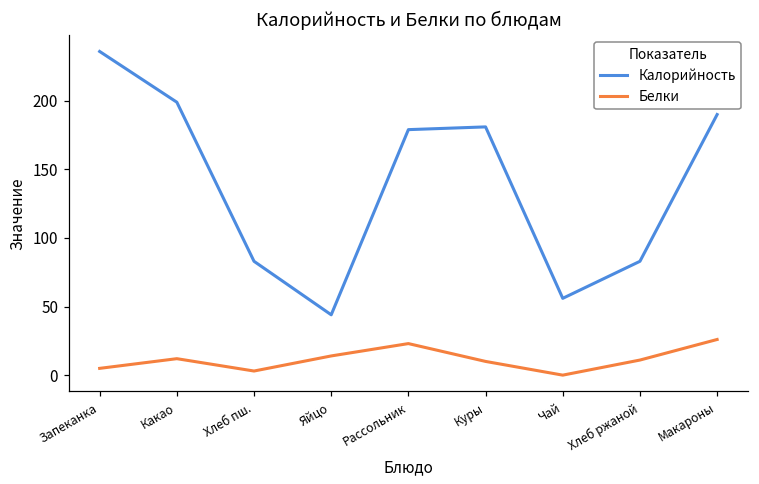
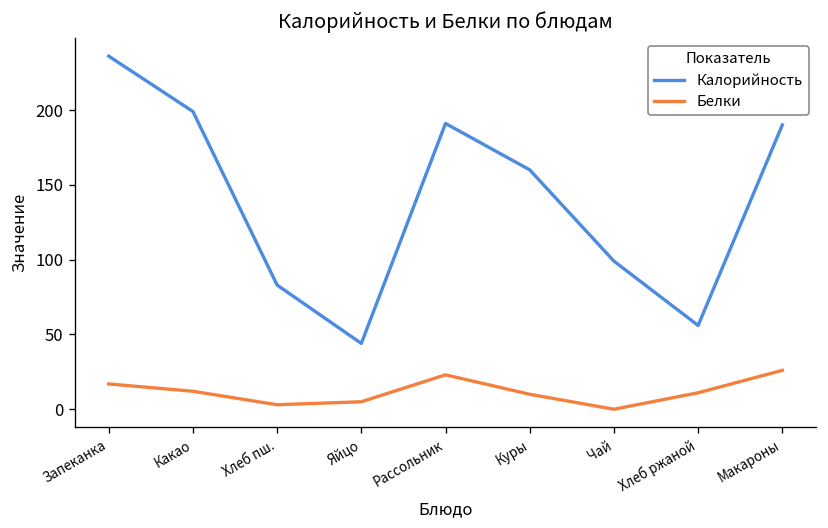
  {
    "Калорийность": {
      "Запеканка": 236,
      "Какао": 199,
      "Хлеб пш.": 83,
      "Яйцо": 44,
-     "Рассольник": 179,
-     "Куры": 181,
-     "Чай": 56,
-     "Хлеб ржаной": 83,
+     "Рассольник": 191,
+     "Куры": 160,
+     "Чай": 99,
+     "Хлеб ржаной": 56,
      "Макароны": 190
    },
    "Белки": {
-     "Запеканка": 5,
+     "Запеканка": 17,
      "Какао": 12,
      "Хлеб пш.": 3,
-     "Яйцо": 14,
+     "Яйцо": 5,
      "Рассольник": 23,
      "Куры": 10,
      "Чай": 0,
      "Хлеб ржаной": 11,
      "Макароны": 26
    }
  }
